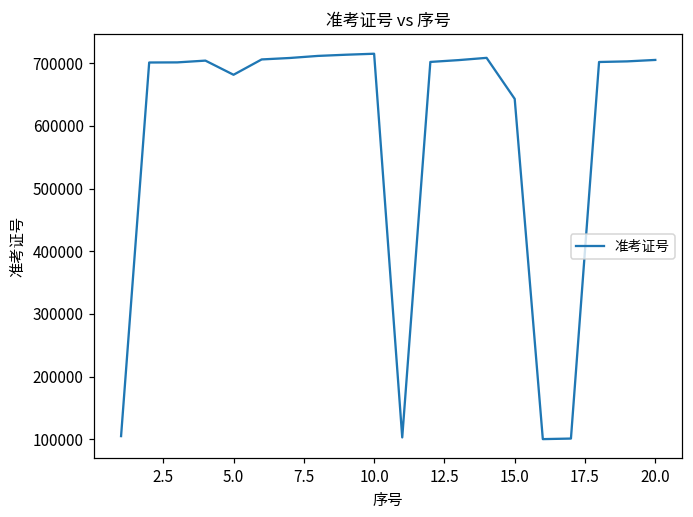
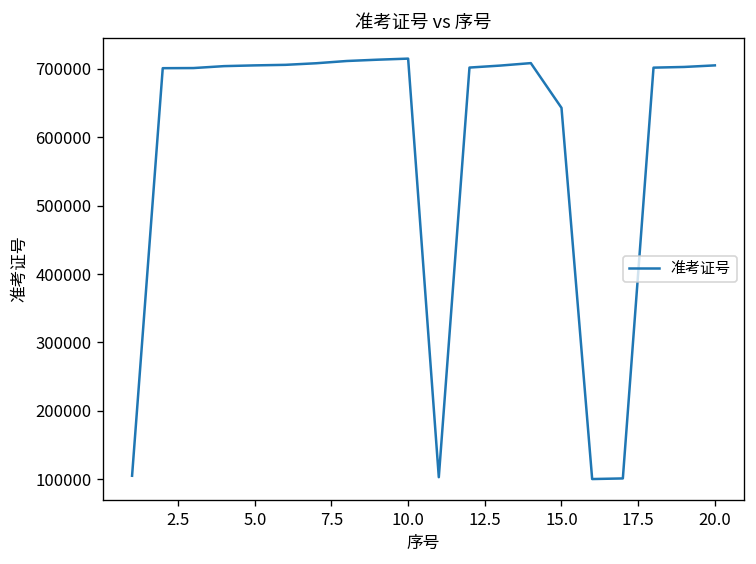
  {
-   "5.0": 680000,
+   "5.0": 710000,
    "10.0": 720000,
    "15.0": 640000,
    "20.0": 710000
  }
